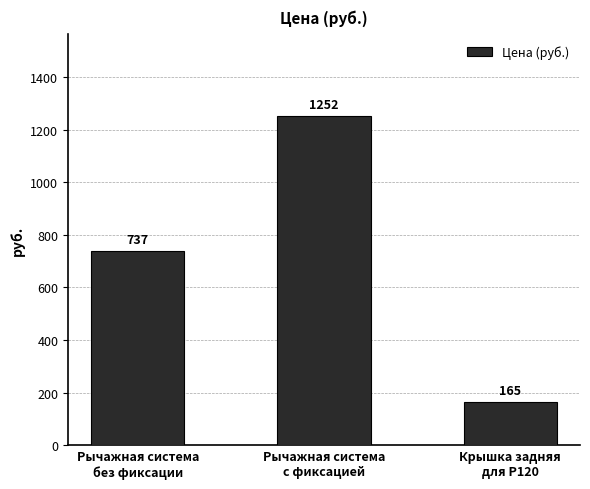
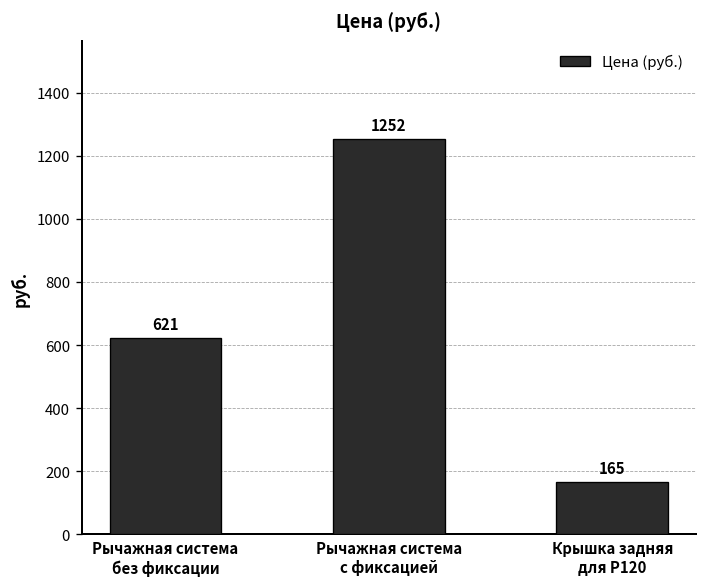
  {
-   "Рычажная система без фиксации": 737,
+   "Рычажная система без фиксации": 621,
    "Рычажная система с фиксацией": 1252,
    "Крышка задняя для Р120": 165
  }
